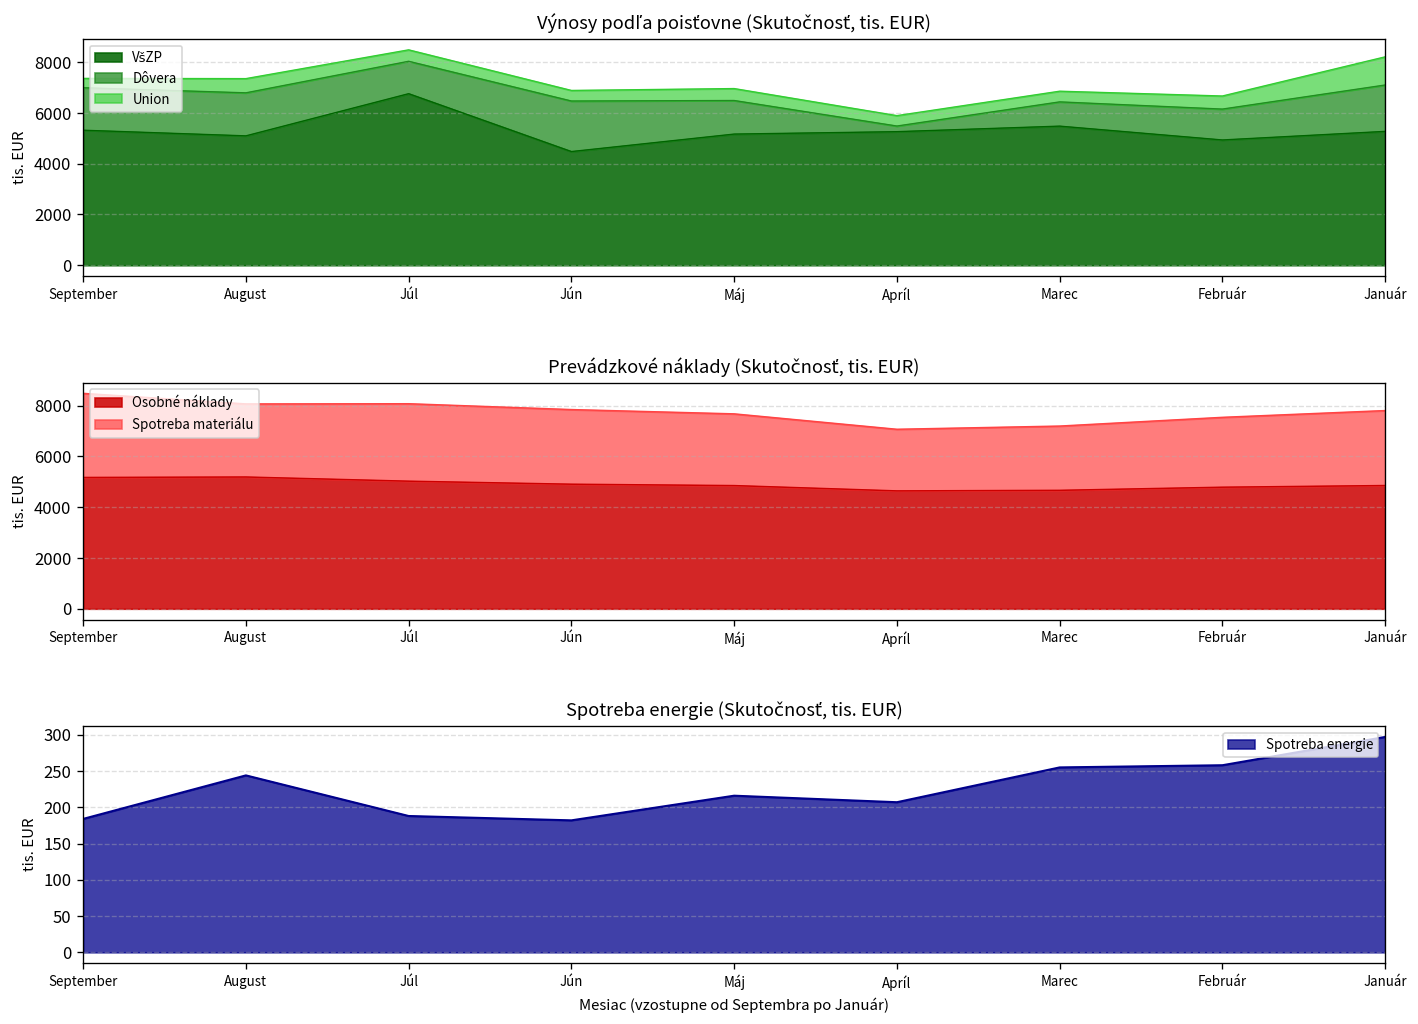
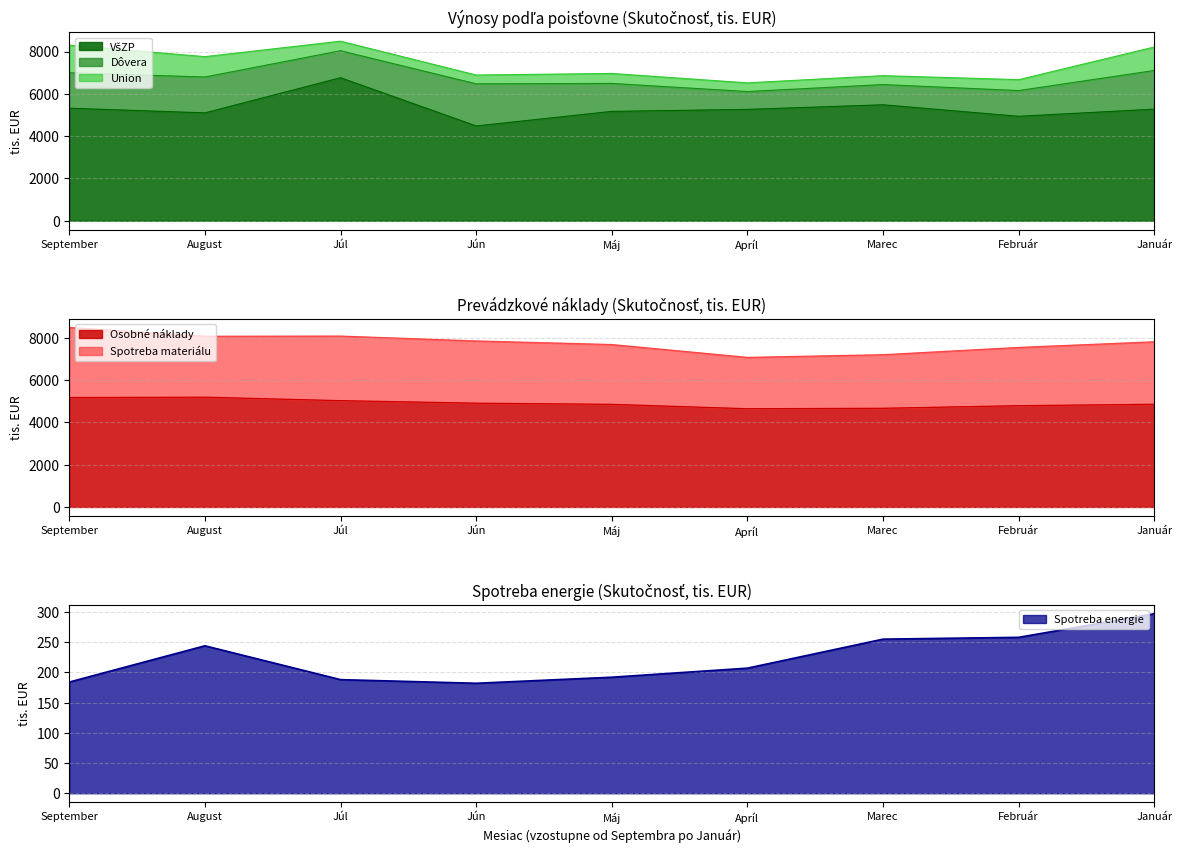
  {
    "Výnosy podľa poisťovne (Skutočnosť, tis. EUR)": {
      "VšZP": {
        "September": 5300,
        "August": 5100,
        "Júl": 6800,
        "Jún": 4500,
        "Máj": 5200,
        "Apríl": 5300,
        "Marec": 5500,
        "Február": 4900,
        "Január": 5300
      },
      "Dôvera": {
        "September": 1700,
        "August": 1700,
        "Júl": 1300,
        "Jún": 2000,
        "Máj": 1300,
-       "Apríl": 200,
+       "Apríl": 800,
        "Marec": 1000,
        "Február": 1200,
        "Január": 1800
      },
      "Union": {
-       "September": 400,
-       "August": 600,
+       "September": 1300,
+       "August": 1000,
        "Júl": 500,
        "Jún": 400,
        "Máj": 500,
        "Apríl": 400,
        "Marec": 400,
        "Február": 500,
        "Január": 1100
      }
    },
    "Prevádzkové náklady (Skutočnosť, tis. EUR)": {
      "Osobné náklady": {
        "September": 5200,
        "August": 5200,
        "Júl": 5000,
        "Jún": 4900,
        "Máj": 4900,
        "Apríl": 4600,
        "Marec": 4700,
        "Február": 4800,
        "Január": 4900
      }
    },
    "Spotreba energie (Skutočnosť, tis. EUR)": {
      "September": 180,
      "August": 240,
      "Júl": 190,
      "Jún": 180,
-     "Máj": 220,
+     "Máj": 190,
      "Apríl": 210,
      "Marec": 260,
      "Február": 260,
      "Január": 300
    }
  }
